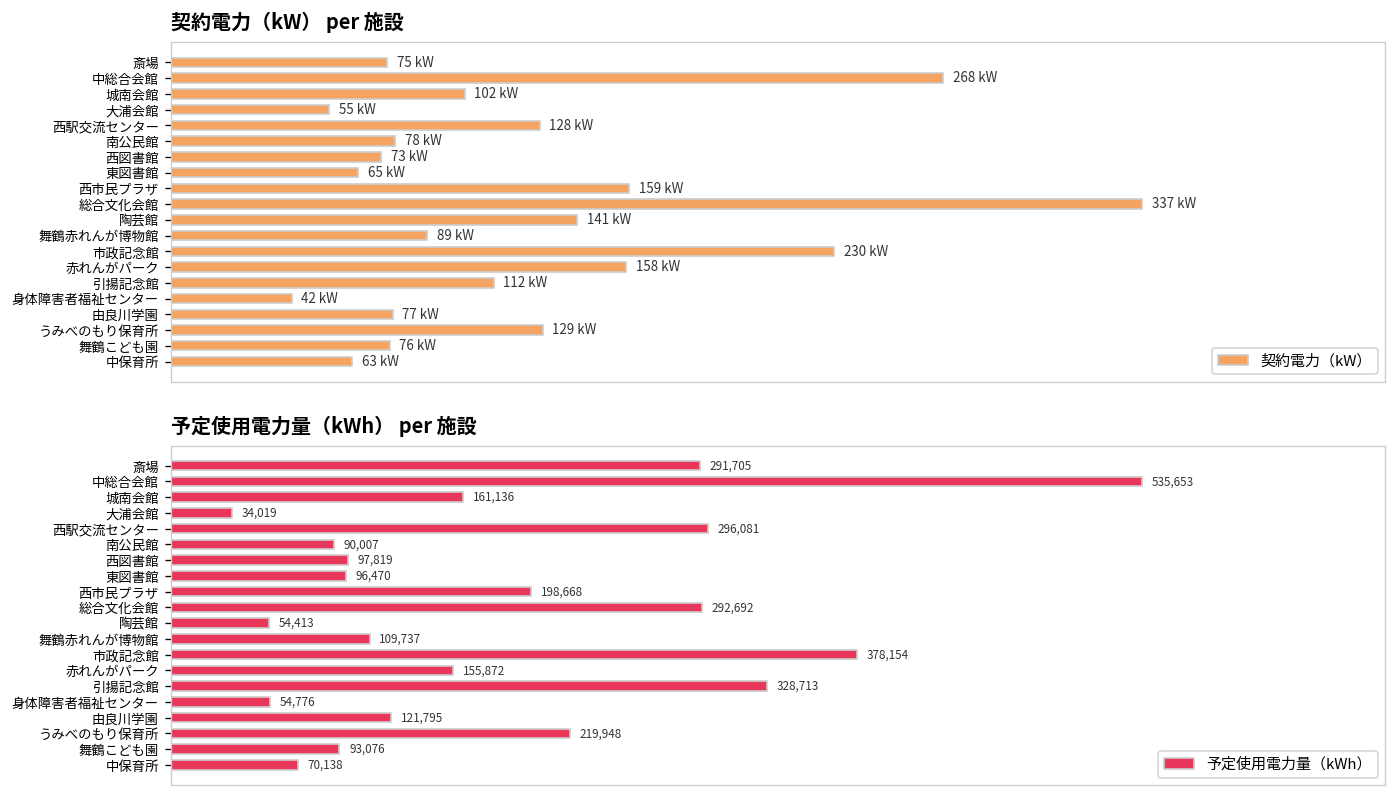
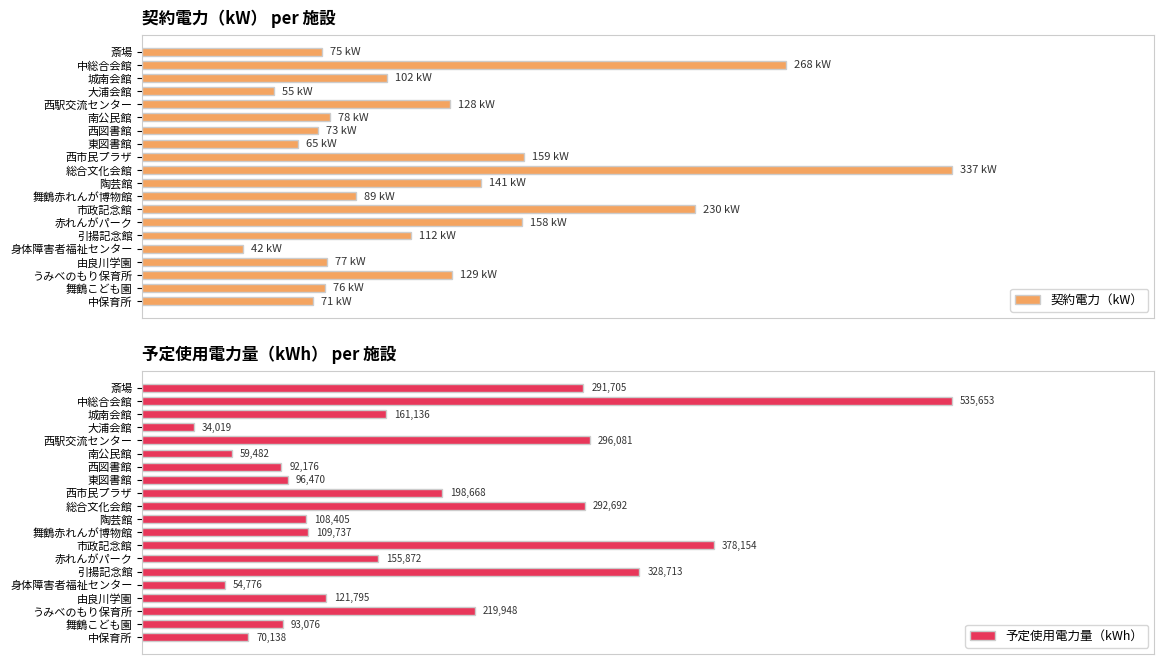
  {
    "契約電力（kW） per 施設": {
      "斎場": "75",
      "中総合会館": "268",
      "城南会館": "102",
      "大浦会館": "55",
      "西駅交流センター": "128",
      "南公民館": "78",
      "西図書館": "73",
      "東図書館": "65",
      "西市民プラザ": "159",
      "総合文化会館": "337",
      "陶芸館": "141",
      "舞鶴赤れんが博物館": "89",
      "市政記念館": "230",
      "赤れんがパーク": "158",
      "引揚記念館": "112",
      "身体障害者福祉センター": "42",
      "由良川学園": "77",
      "うみべのもり保育所": "129",
      "舞鶴こども園": "76",
-     "中保育所": "63"
+     "中保育所": "71"
    },
    "予定使用電力量（kWh） per 施設": {
      "斎場": "291,705",
      "中総合会館": "535,653",
      "城南会館": "161,136",
      "大浦会館": "34,019",
      "西駅交流センター": "296,081",
-     "南公民館": "90,007",
-     "西図書館": "97,819",
+     "南公民館": "59,482",
+     "西図書館": "92,176",
      "東図書館": "96,470",
      "西市民プラザ": "198,668",
      "総合文化会館": "292,692",
-     "陶芸館": "54,413",
+     "陶芸館": "108,405",
      "舞鶴赤れんが博物館": "109,737",
      "市政記念館": "378,154",
      "赤れんがパーク": "155,872",
      "引揚記念館": "328,713",
      "身体障害者福祉センター": "54,776",
      "由良川学園": "121,795",
      "うみべのもり保育所": "219,948",
      "舞鶴こども園": "93,076",
      "中保育所": "70,138"
    }
  }
